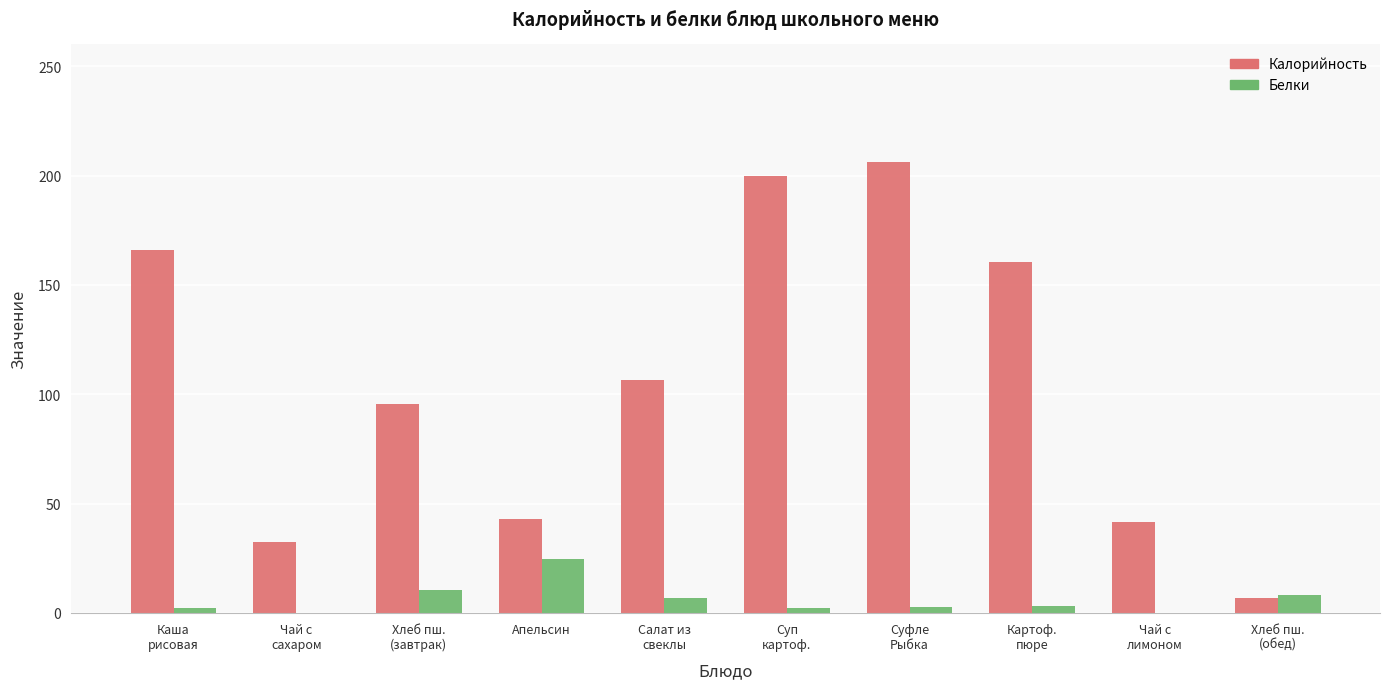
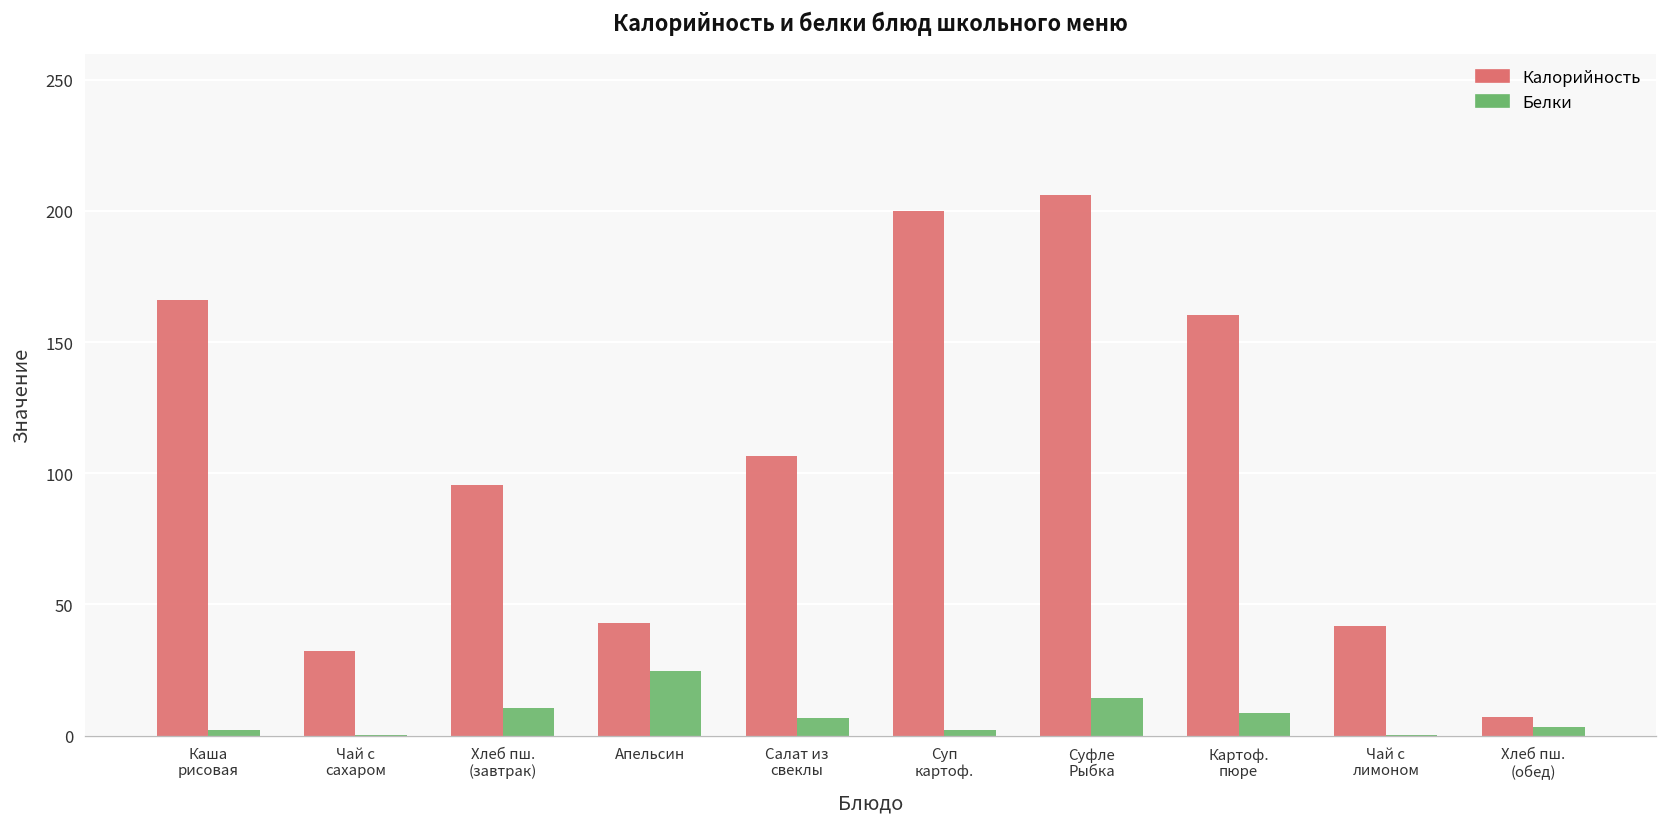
  {
    "Калорийность": {
      "Каша рисовая": 166,
      "Чай с сахаром": 32,
      "Хлеб пш. (завтрак)": 96,
      "Апельсин": 43,
      "Салат из свеклы": 107,
      "Суп картоф.": 200,
      "Суфле Рыбка": 206,
      "Картоф. пюре": 160,
      "Чай с лимоном": 42,
      "Хлеб пш. (обед)": 7
    },
    "Белки": {
      "Каша рисовая": 2,
      "Хлеб пш. (завтрак)": 11,
      "Апельсин": 25,
      "Салат из свеклы": 7,
      "Суп картоф.": 2,
-     "Суфле Рыбка": 3,
-     "Картоф. пюре": 3,
-     "Хлеб пш. (обед)": 8
+     "Суфле Рыбка": 15,
+     "Картоф. пюре": 9,
+     "Хлеб пш. (обед)": 3
    }
  }
